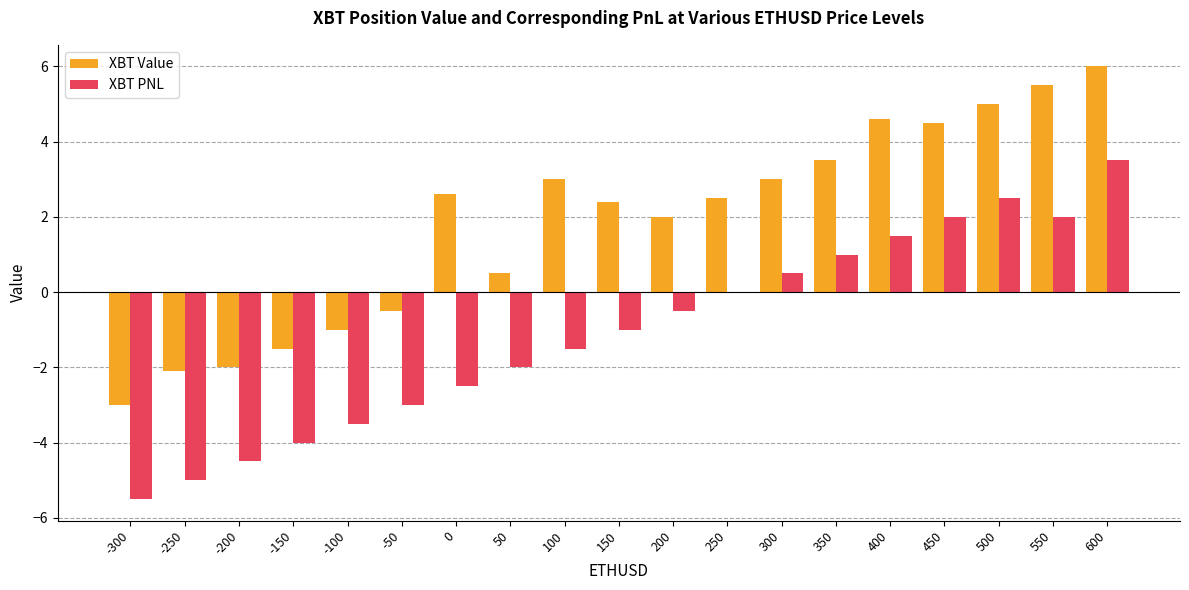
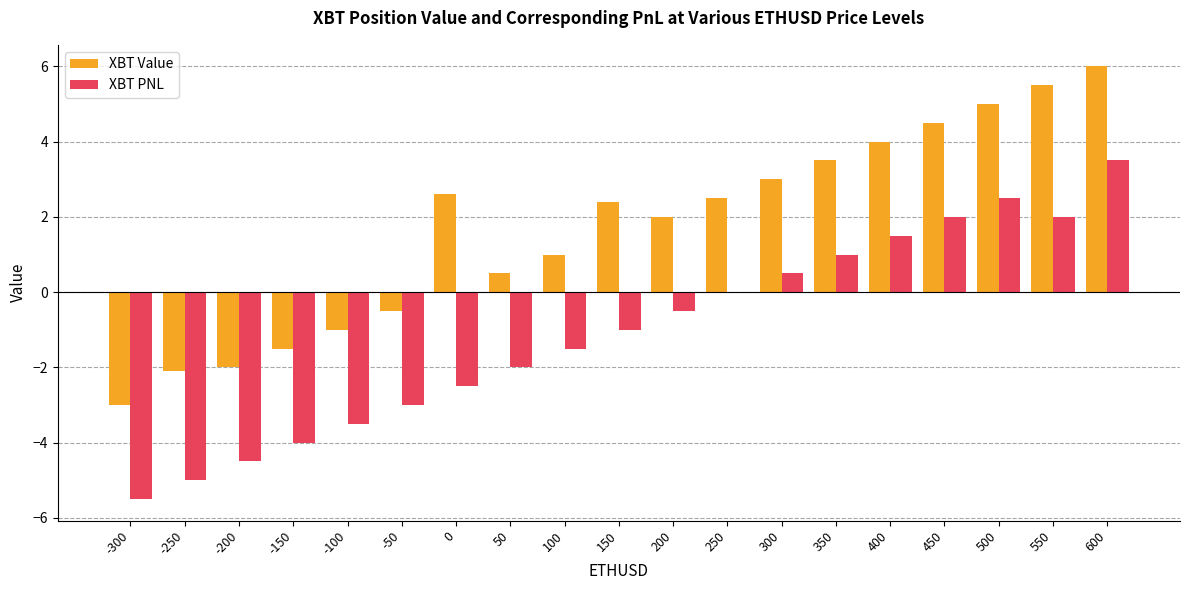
  {
    "XBT Value": {
      "-300": -3.0,
      "-250": -2.1,
      "-200": -2.0,
      "-150": -1.5,
      "-100": -1.0,
      "-50": -0.5,
      "0": 2.6,
      "50": 0.5,
-     "100": 3,
+     "100": 1,
      "150": 2.4,
      "200": 2.0,
      "250": 2.5,
      "300": 3.0,
      "350": 3.5,
-     "400": 4.6,
+     "400": 4.0,
      "450": 4.5,
      "500": 5.0,
      "550": 5.5,
      "600": 6.0
    },
    "XBT PNL": {
      "-300": -5.5,
      "-250": -5.0,
      "-200": -4.5,
      "-150": -4.0,
      "-100": -3.5,
      "-50": -3.0,
      "0": -2.5,
      "50": -2.0,
      "100": -1.5,
      "150": -1.0,
      "200": -0.5,
      "250": 0.0,
      "300": 0.5,
      "350": 1.0,
      "400": 1.5,
      "450": 2.0,
      "500": 2.5,
      "550": 2.0,
      "600": 3.5
    }
  }
